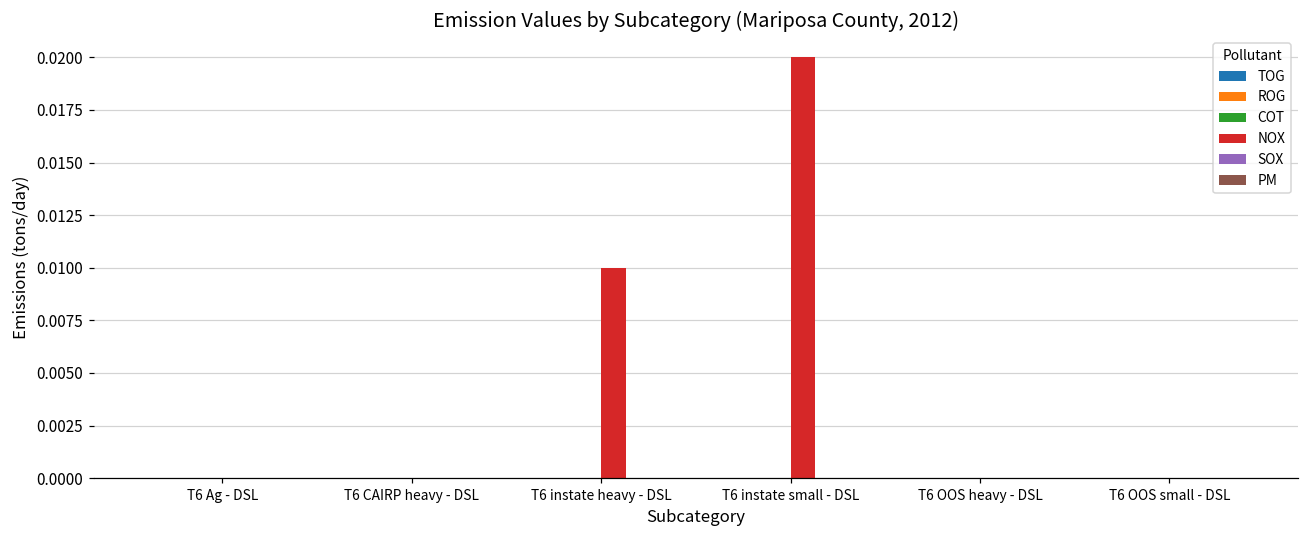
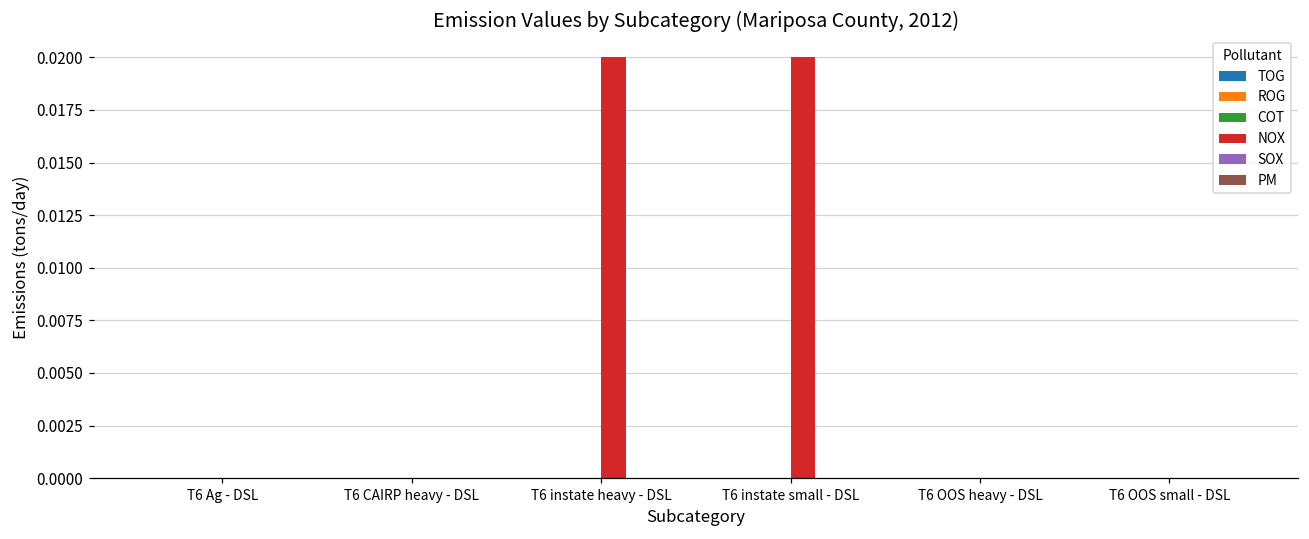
  {
    "TOG": {
      "T6 Ag - DSL": 0.00,
      "T6 CAIRP heavy - DSL": 0.00,
      "T6 instate heavy - DSL": 0.00,
      "T6 instate small - DSL": 0.00,
      "T6 OOS heavy - DSL": 0.00,
      "T6 OOS small - DSL": 0.00
    },
    "ROG": {
      "T6 Ag - DSL": 0.00,
      "T6 CAIRP heavy - DSL": 0.00,
      "T6 instate heavy - DSL": 0.00,
      "T6 instate small - DSL": 0.00,
      "T6 OOS heavy - DSL": 0.00,
      "T6 OOS small - DSL": 0.00
    },
    "COT": {
      "T6 Ag - DSL": 0.00,
      "T6 CAIRP heavy - DSL": 0.00,
      "T6 instate heavy - DSL": 0.00,
      "T6 instate small - DSL": 0.00,
      "T6 OOS heavy - DSL": 0.00,
      "T6 OOS small - DSL": 0.00
    },
    "NOX": {
      "T6 Ag - DSL": 0.00,
      "T6 CAIRP heavy - DSL": 0.00,
-     "T6 instate heavy - DSL": 0.01,
+     "T6 instate heavy - DSL": 0.02,
      "T6 instate small - DSL": 0.02,
      "T6 OOS heavy - DSL": 0.00,
      "T6 OOS small - DSL": 0.00
    },
    "SOX": {
      "T6 Ag - DSL": 0.00,
      "T6 CAIRP heavy - DSL": 0.00,
      "T6 instate heavy - DSL": 0.00,
      "T6 instate small - DSL": 0.00,
      "T6 OOS heavy - DSL": 0.00,
      "T6 OOS small - DSL": 0.00
    },
    "PM": {
      "T6 Ag - DSL": 0.00,
      "T6 CAIRP heavy - DSL": 0.00,
      "T6 instate heavy - DSL": 0.00,
      "T6 instate small - DSL": 0.00,
      "T6 OOS heavy - DSL": 0.00,
      "T6 OOS small - DSL": 0.00
    }
  }
